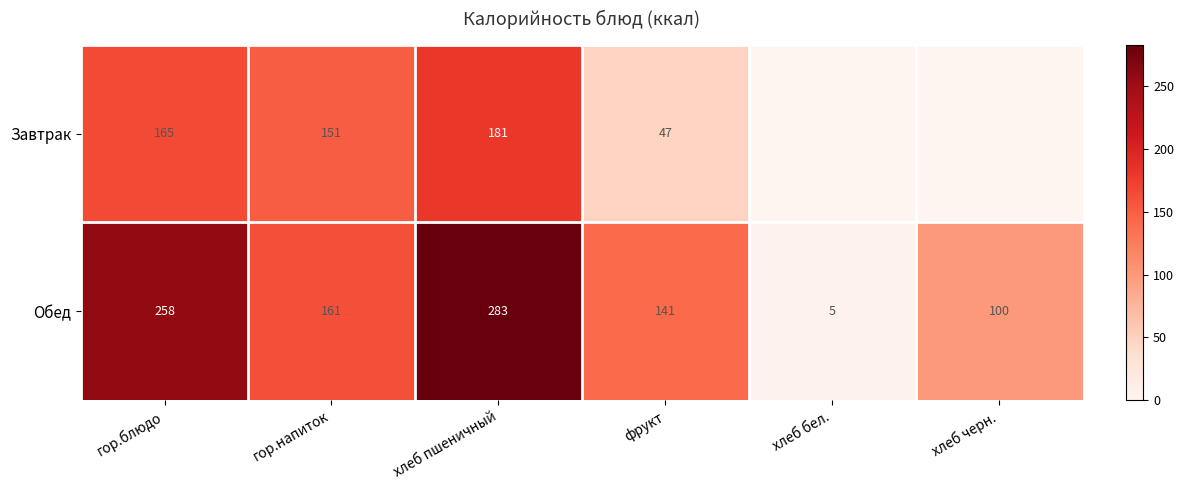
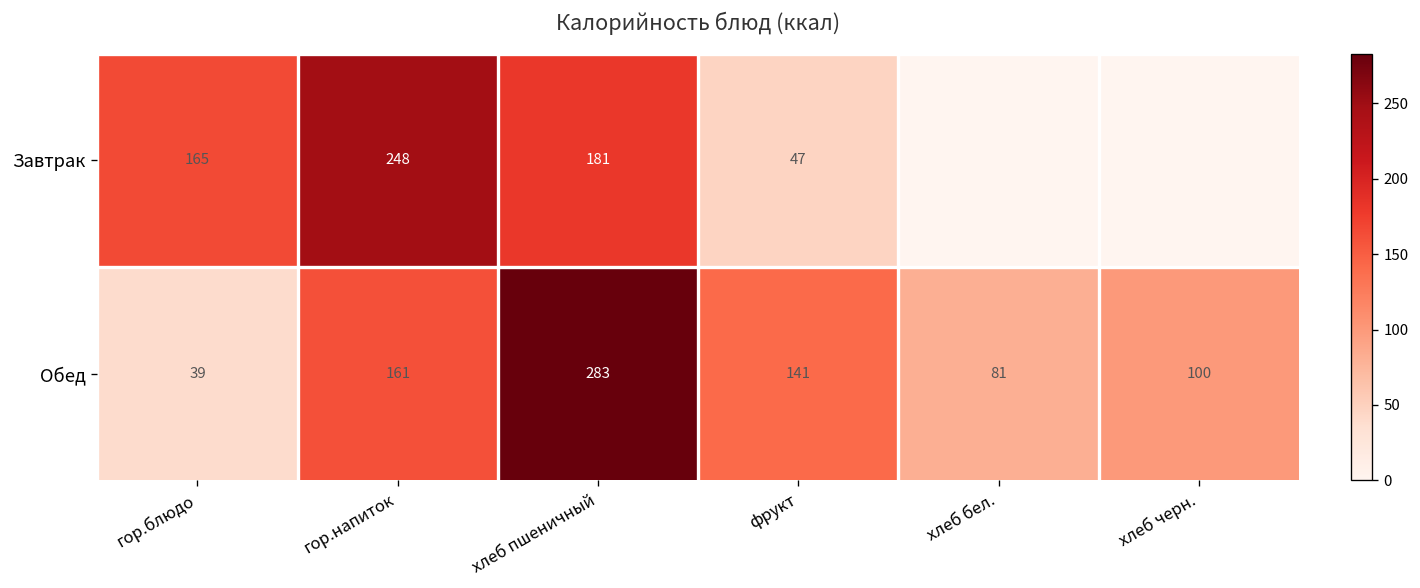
  {
    "Завтрак": {
      "гор.блюдо": 165,
-     "гор.напиток": 151,
+     "гор.напиток": 248,
      "хлеб пшеничный": 181,
      "фрукт": 47
    },
    "Обед": {
-     "гор.блюдо": 258,
+     "гор.блюдо": 39,
      "гор.напиток": 161,
      "хлеб пшеничный": 283,
      "фрукт": 141,
-     "хлеб бел.": 5,
+     "хлеб бел.": 81,
      "хлеб черн.": 100
    }
  }
